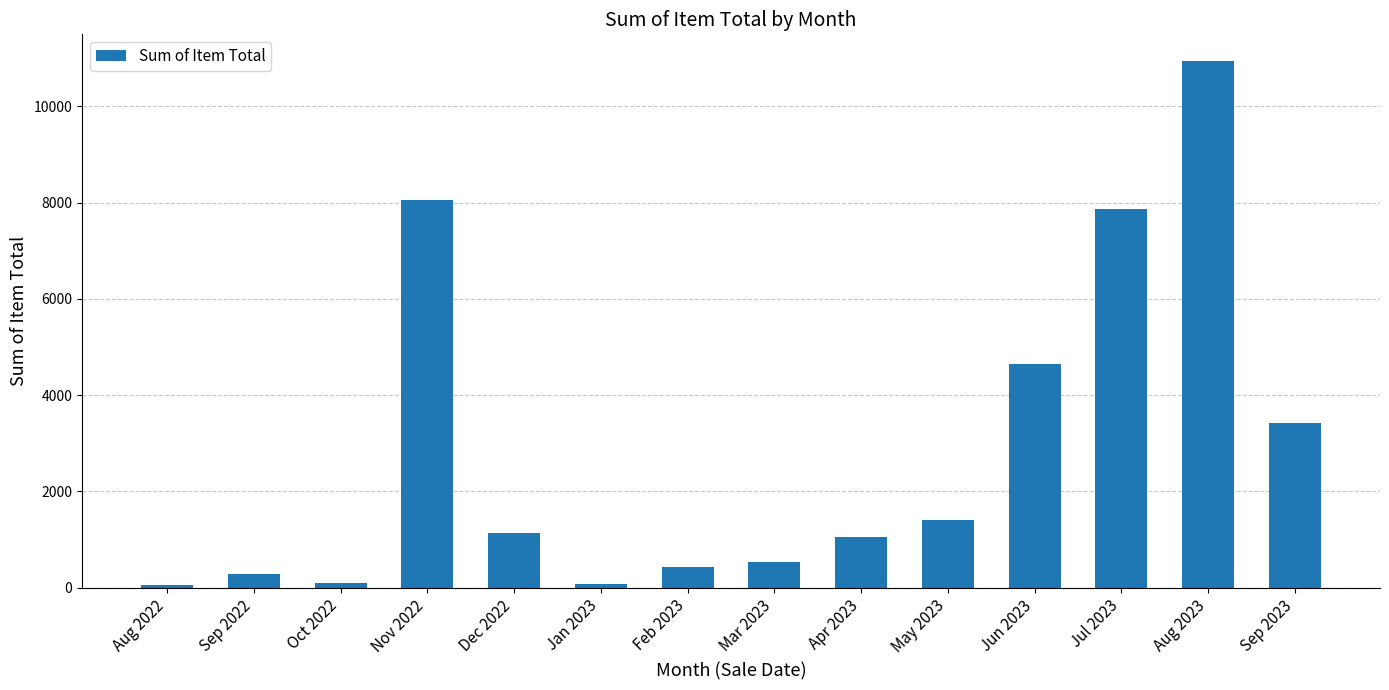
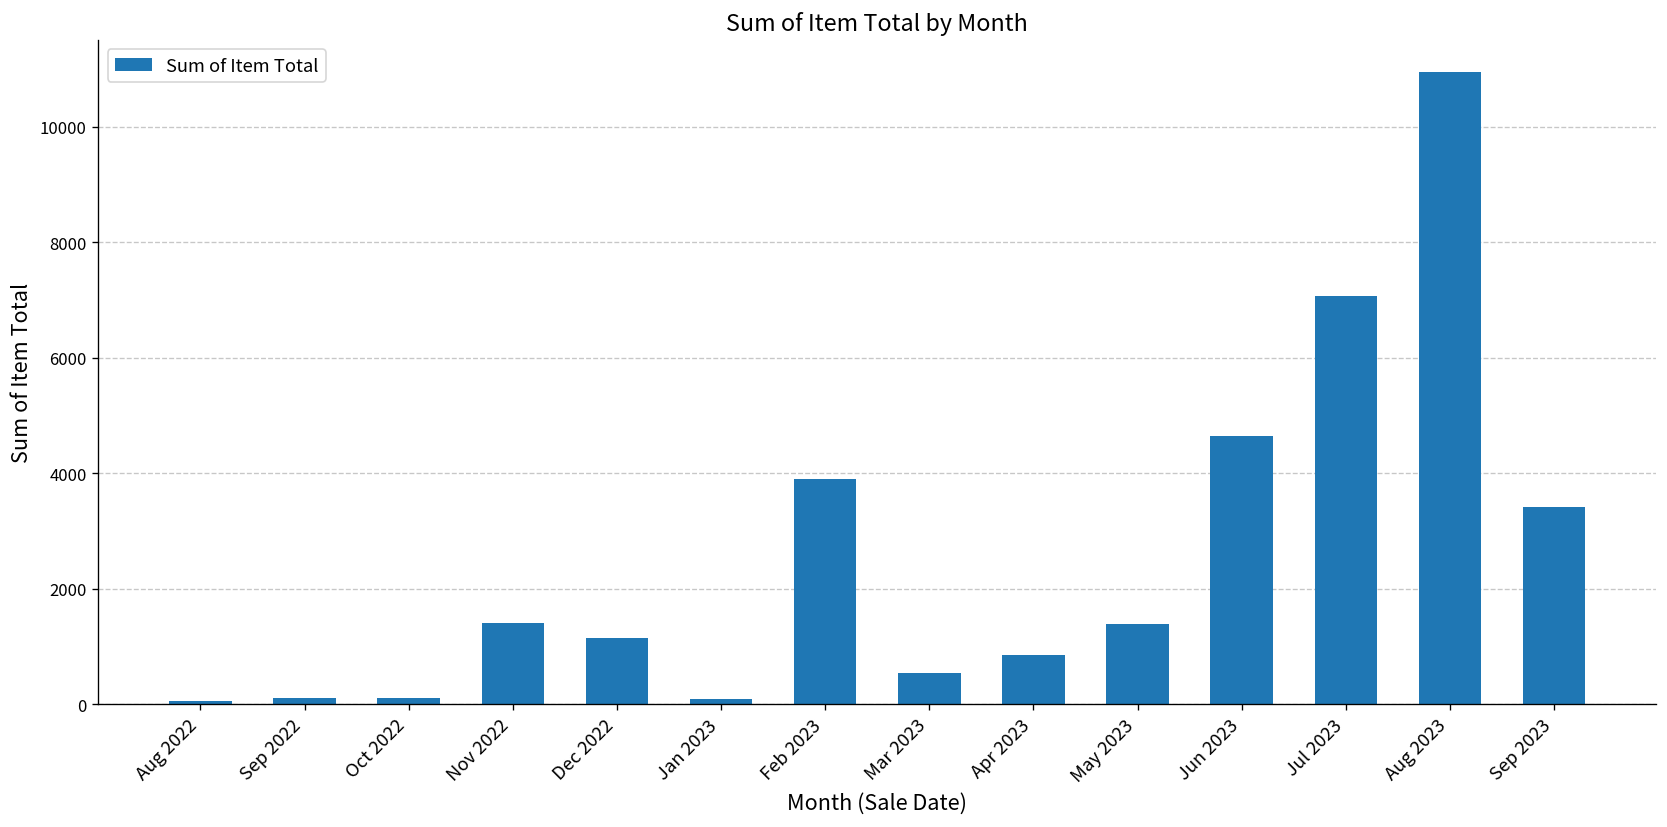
  {
    "Aug 2022": 100,
-   "Sep 2022": 300,
+   "Sep 2022": 100,
    "Oct 2022": 100,
-   "Nov 2022": 8100,
+   "Nov 2022": 1400,
    "Dec 2022": 1100,
    "Jan 2023": 100,
-   "Feb 2023": 400,
+   "Feb 2023": 3900,
    "Mar 2023": 500,
-   "Apr 2023": 1100,
+   "Apr 2023": 900,
    "May 2023": 1400,
    "Jun 2023": 4600,
-   "Jul 2023": 7900,
+   "Jul 2023": 7100,
    "Aug 2023": 10900,
    "Sep 2023": 3400
  }
